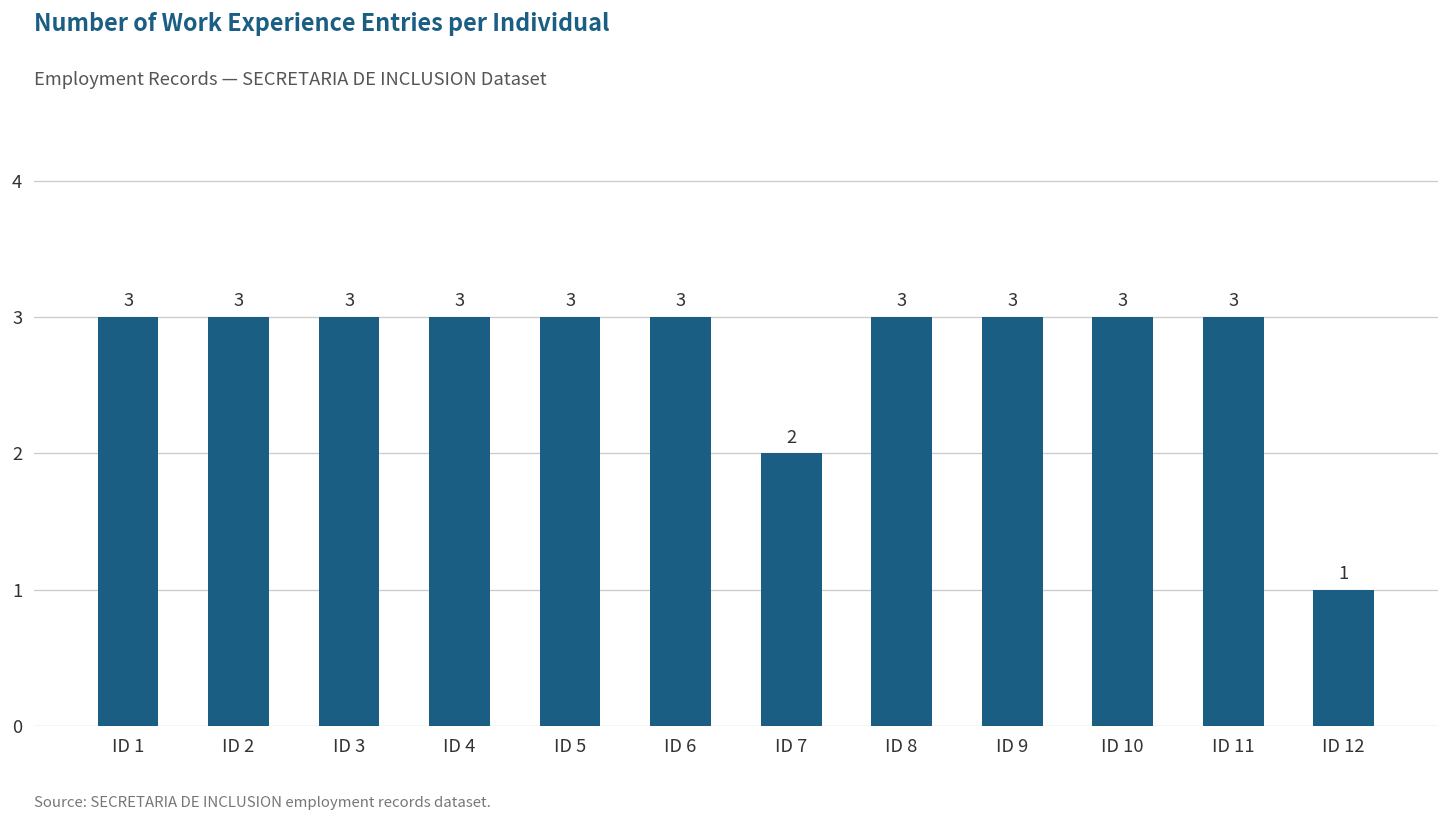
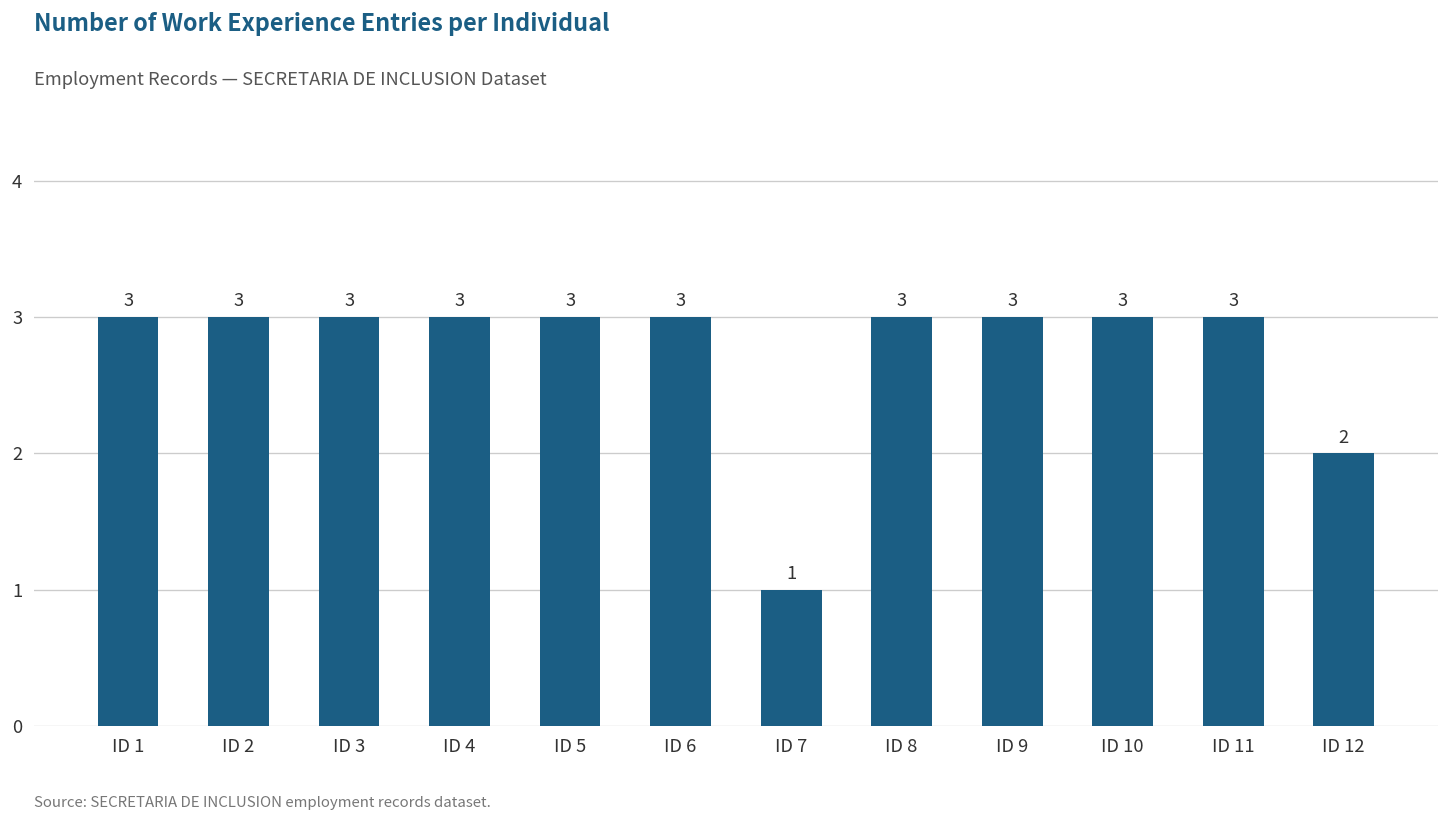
  {
    "ID 1": 3,
    "ID 2": 3,
    "ID 3": 3,
    "ID 4": 3,
    "ID 5": 3,
    "ID 6": 3,
-   "ID 7": 2,
+   "ID 7": 1,
    "ID 8": 3,
    "ID 9": 3,
    "ID 10": 3,
    "ID 11": 3,
-   "ID 12": 1
+   "ID 12": 2
  }
